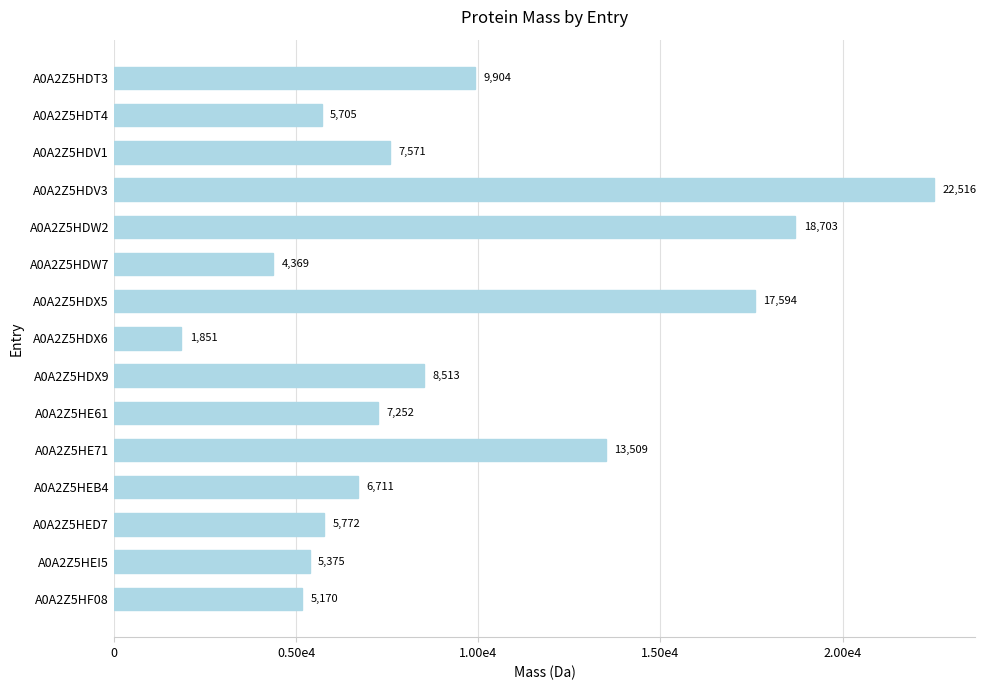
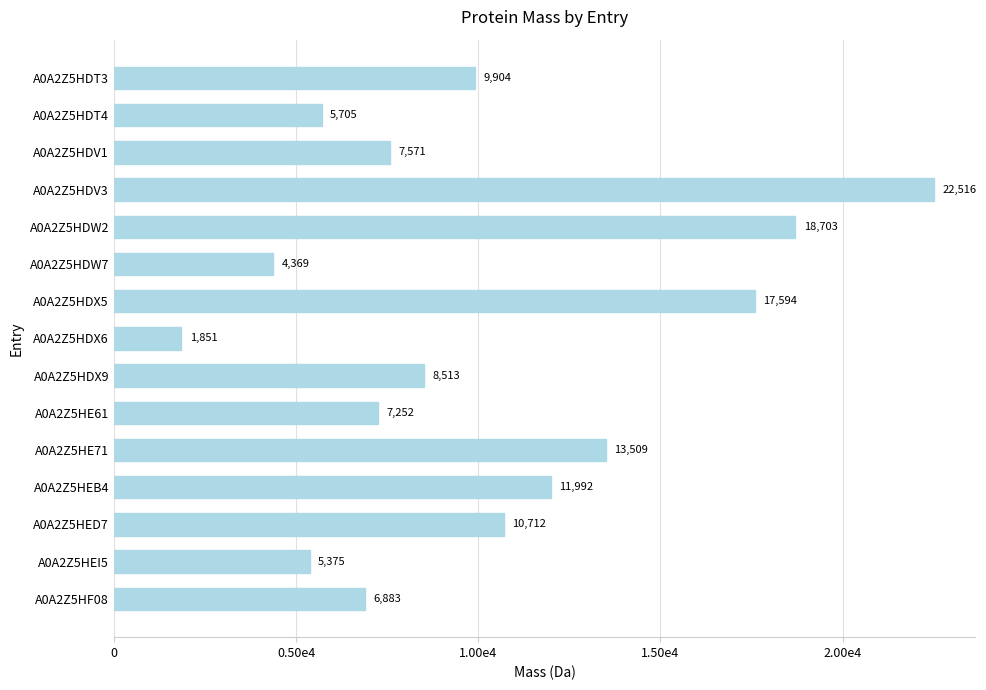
  {
    "A0A2Z5HDT3": "9,904",
    "A0A2Z5HDT4": "5,705",
    "A0A2Z5HDV1": "7,571",
    "A0A2Z5HDV3": "22,516",
    "A0A2Z5HDW2": "18,703",
    "A0A2Z5HDW7": "4,369",
    "A0A2Z5HDX5": "17,594",
    "A0A2Z5HDX6": "1,851",
    "A0A2Z5HDX9": "8,513",
    "A0A2Z5HE61": "7,252",
    "A0A2Z5HE71": "13,509",
-   "A0A2Z5HEB4": "6,711",
-   "A0A2Z5HED7": "5,772",
+   "A0A2Z5HEB4": "11,992",
+   "A0A2Z5HED7": "10,712",
    "A0A2Z5HEI5": "5,375",
-   "A0A2Z5HF08": "5,170"
+   "A0A2Z5HF08": "6,883"
  }
